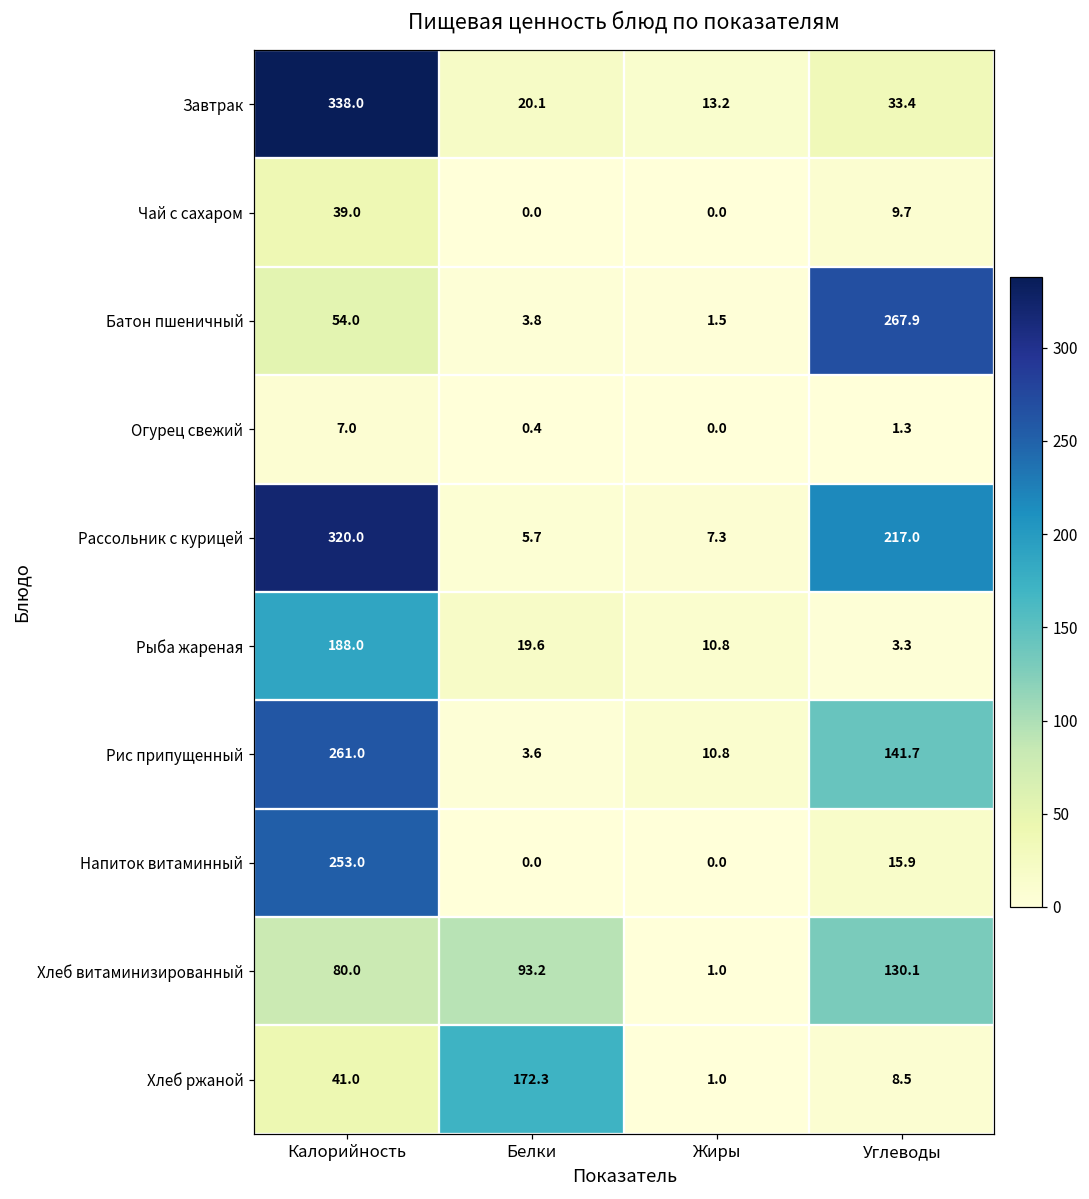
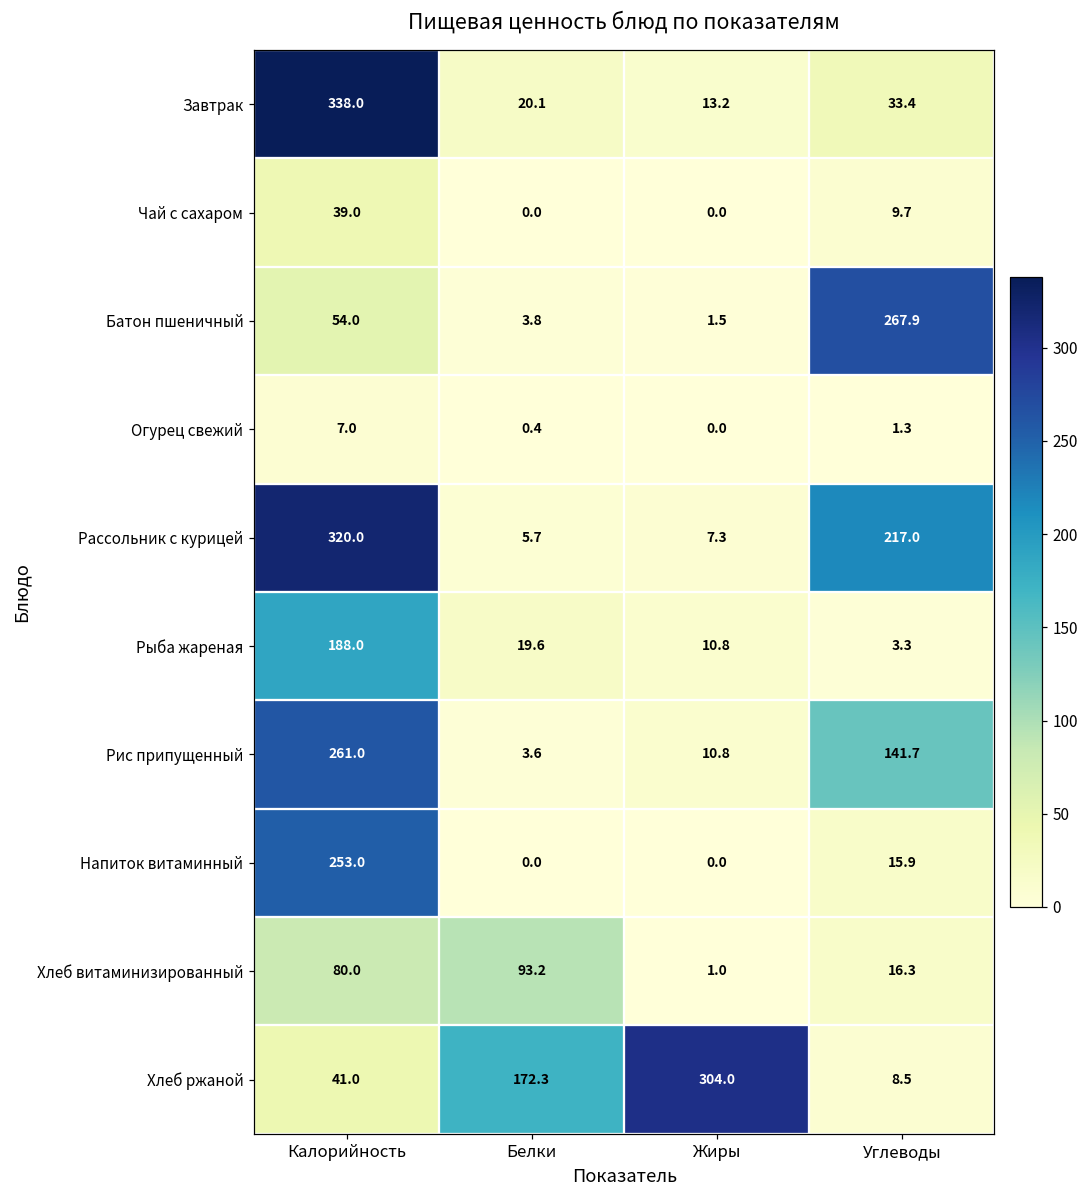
  {
    "Завтрак": {
      "Калорийность": 338.0,
      "Белки": 20.1,
      "Жиры": 13.2,
      "Углеводы": 33.4
    },
    "Чай с сахаром": {
      "Калорийность": 39.0,
      "Белки": 0.0,
      "Жиры": 0.0,
      "Углеводы": 9.7
    },
    "Батон пшеничный": {
      "Калорийность": 54.0,
      "Белки": 3.8,
      "Жиры": 1.5,
      "Углеводы": 267.9
    },
    "Огурец свежий": {
      "Калорийность": 7.0,
      "Белки": 0.4,
      "Жиры": 0.0,
      "Углеводы": 1.3
    },
    "Рассольник с курицей": {
      "Калорийность": 320.0,
      "Белки": 5.7,
      "Жиры": 7.3,
      "Углеводы": 217.0
    },
    "Рыба жареная": {
      "Калорийность": 188.0,
      "Белки": 19.6,
      "Жиры": 10.8,
      "Углеводы": 3.3
    },
    "Рис припущенный": {
      "Калорийность": 261.0,
      "Белки": 3.6,
      "Жиры": 10.8,
      "Углеводы": 141.7
    },
    "Напиток витаминный": {
      "Калорийность": 253.0,
      "Белки": 0.0,
      "Жиры": 0.0,
      "Углеводы": 15.9
    },
    "Хлеб витаминизированный": {
      "Калорийность": 80.0,
      "Белки": 93.2,
      "Жиры": 1.0,
-     "Углеводы": 130.1
+     "Углеводы": 16.3
    },
    "Хлеб ржаной": {
      "Калорийность": 41.0,
      "Белки": 172.3,
-     "Жиры": 1.0,
+     "Жиры": 304.0,
      "Углеводы": 8.5
    }
  }
